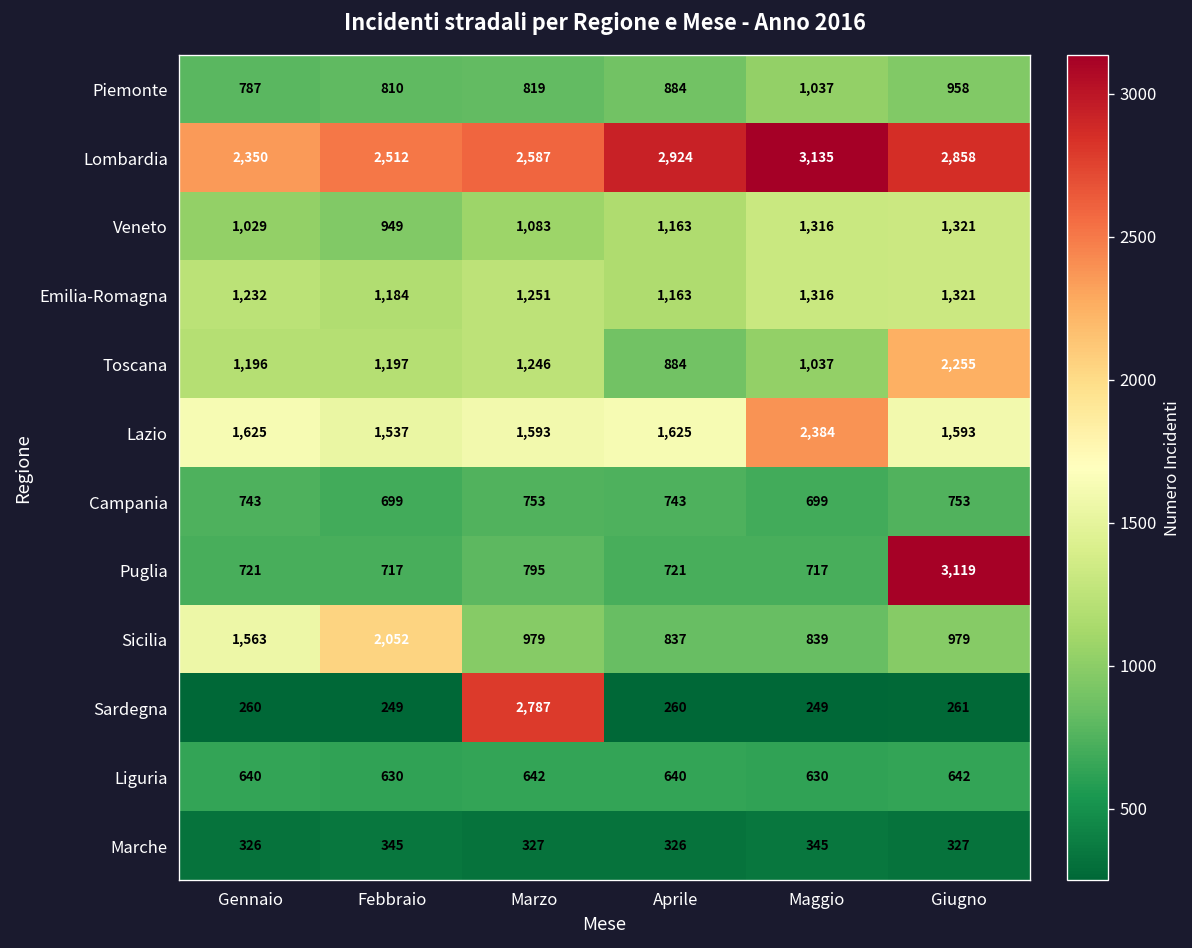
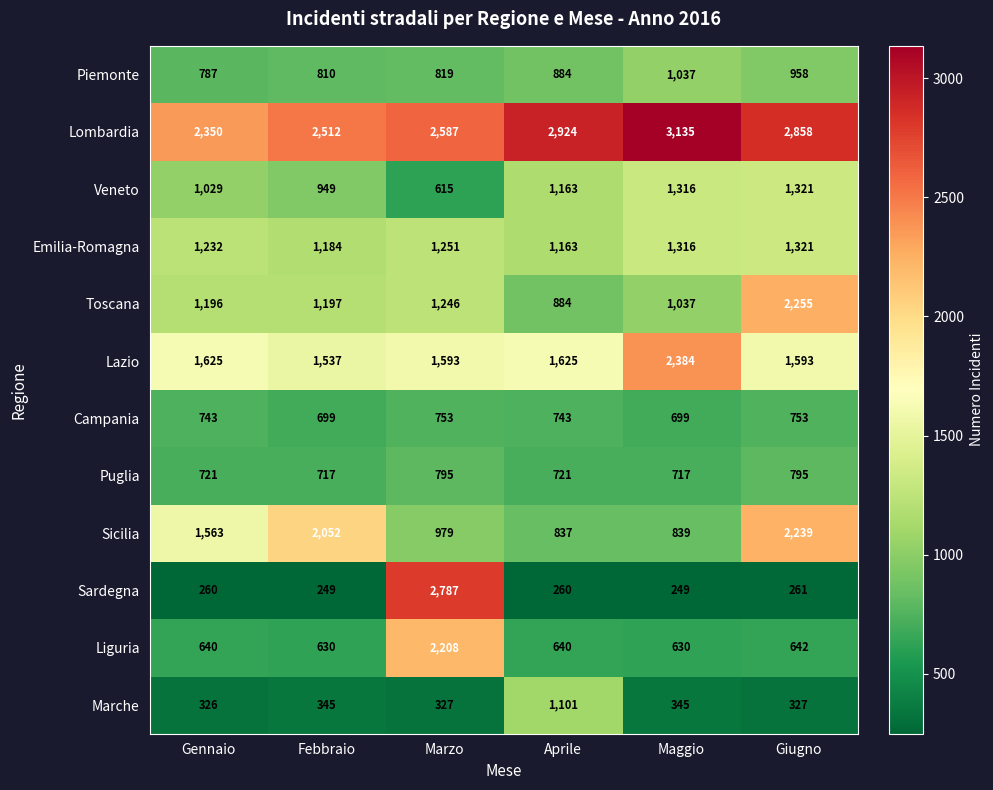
  {
    "Piemonte": {
      "Gennaio": "787",
      "Febbraio": "810",
      "Marzo": "819",
      "Aprile": "884",
      "Maggio": "1,037",
      "Giugno": "958"
    },
    "Lombardia": {
      "Gennaio": "2,350",
      "Febbraio": "2,512",
      "Marzo": "2,587",
      "Aprile": "2,924",
      "Maggio": "3,135",
      "Giugno": "2,858"
    },
    "Veneto": {
      "Gennaio": "1,029",
      "Febbraio": "949",
-     "Marzo": "1,083",
+     "Marzo": "615",
      "Aprile": "1,163",
      "Maggio": "1,316",
      "Giugno": "1,321"
    },
    "Emilia-Romagna": {
      "Gennaio": "1,232",
      "Febbraio": "1,184",
      "Marzo": "1,251",
      "Aprile": "1,163",
      "Maggio": "1,316",
      "Giugno": "1,321"
    },
    "Toscana": {
      "Gennaio": "1,196",
      "Febbraio": "1,197",
      "Marzo": "1,246",
      "Aprile": "884",
      "Maggio": "1,037",
      "Giugno": "2,255"
    },
    "Lazio": {
      "Gennaio": "1,625",
      "Febbraio": "1,537",
      "Marzo": "1,593",
      "Aprile": "1,625",
      "Maggio": "2,384",
      "Giugno": "1,593"
    },
    "Campania": {
      "Gennaio": "743",
      "Febbraio": "699",
      "Marzo": "753",
      "Aprile": "743",
      "Maggio": "699",
      "Giugno": "753"
    },
    "Puglia": {
      "Gennaio": "721",
      "Febbraio": "717",
      "Marzo": "795",
      "Aprile": "721",
      "Maggio": "717",
-     "Giugno": "3,119"
+     "Giugno": "795"
    },
    "Sicilia": {
      "Gennaio": "1,563",
      "Febbraio": "2,052",
      "Marzo": "979",
      "Aprile": "837",
      "Maggio": "839",
-     "Giugno": "979"
+     "Giugno": "2,239"
    },
    "Sardegna": {
      "Gennaio": "260",
      "Febbraio": "249",
      "Marzo": "2,787",
      "Aprile": "260",
      "Maggio": "249",
      "Giugno": "261"
    },
    "Liguria": {
      "Gennaio": "640",
      "Febbraio": "630",
-     "Marzo": "642",
+     "Marzo": "2,208",
      "Aprile": "640",
      "Maggio": "630",
      "Giugno": "642"
    },
    "Marche": {
      "Gennaio": "326",
      "Febbraio": "345",
      "Marzo": "327",
-     "Aprile": "326",
+     "Aprile": "1,101",
      "Maggio": "345",
      "Giugno": "327"
    }
  }
